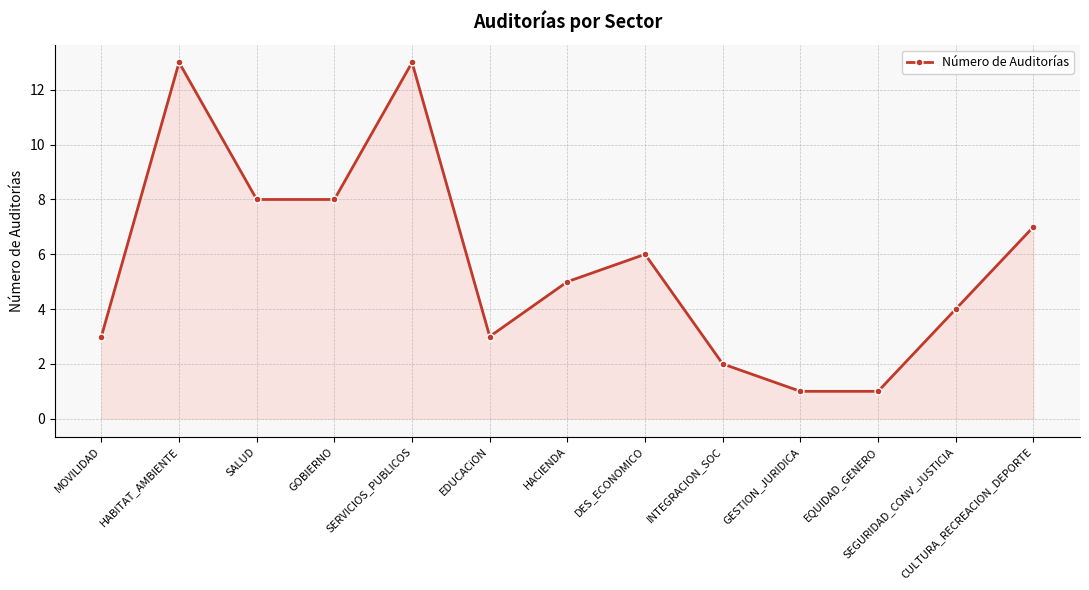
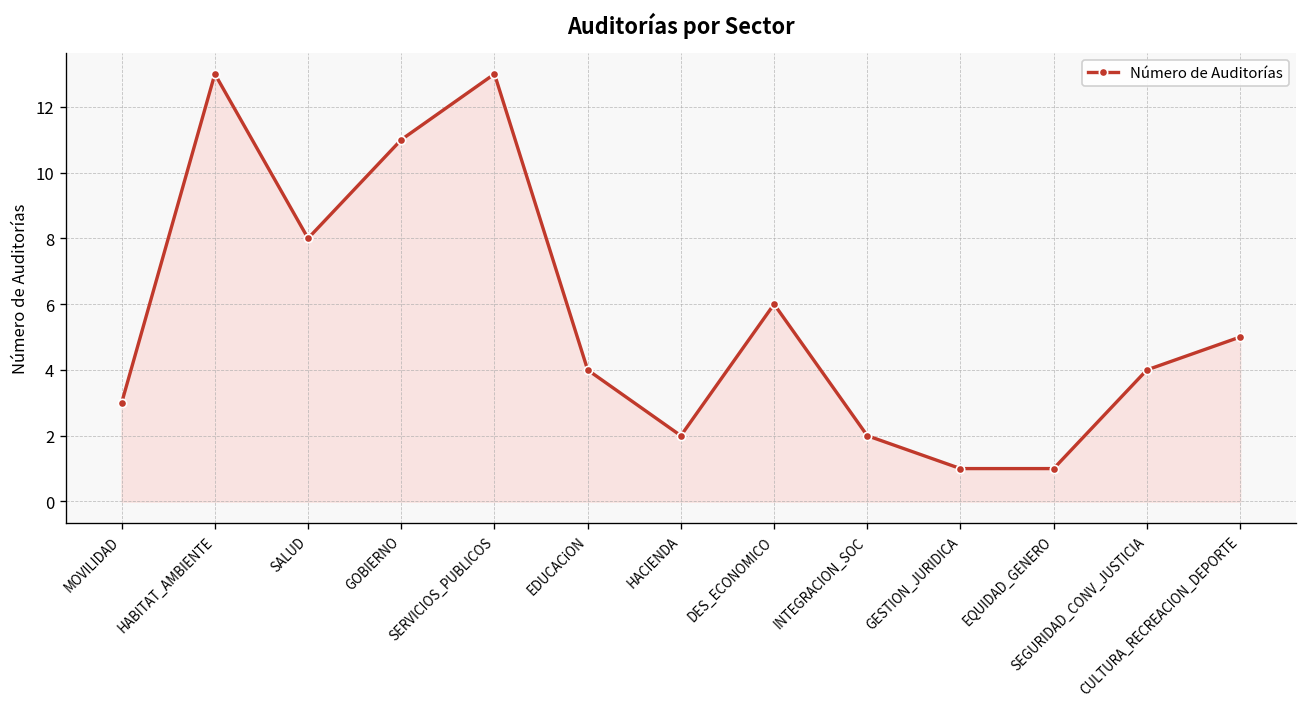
  {
    "MOVILIDAD": 3,
    "HABITAT_AMBIENTE": 13,
    "SALUD": 8,
-   "GOBIERNO": 8,
+   "GOBIERNO": 11,
    "SERVICIOS_PUBLICOS": 13,
-   "EDUCACiON": 3,
-   "HACIENDA": 5,
+   "EDUCACiON": 4,
+   "HACIENDA": 2,
    "DES_ECONOMICO": 6,
    "INTEGRACION_SOC": 2,
    "GESTION_JURIDICA": 1,
    "EQUIDAD_GENERO": 1,
    "SEGURIDAD_CONV_JUSTICIA": 4,
-   "CULTURA_RECREACION_DEPORTE": 7
+   "CULTURA_RECREACION_DEPORTE": 5
  }
